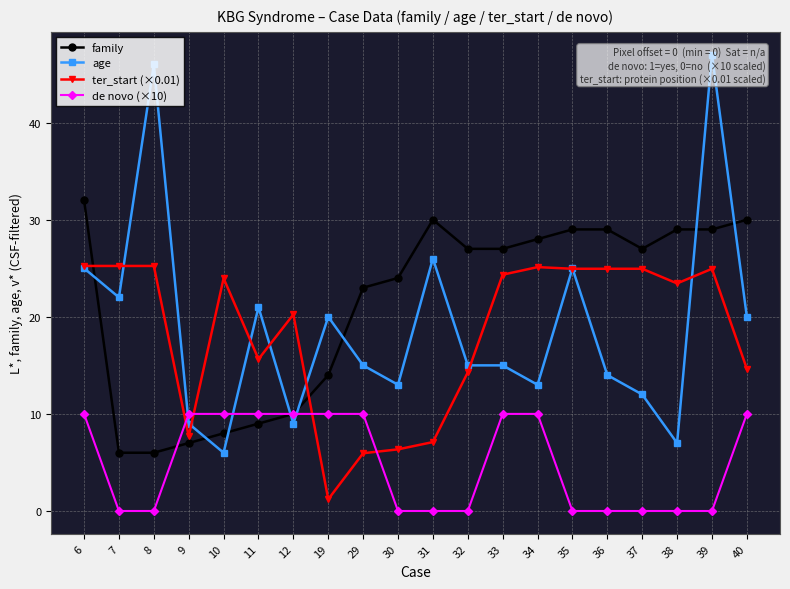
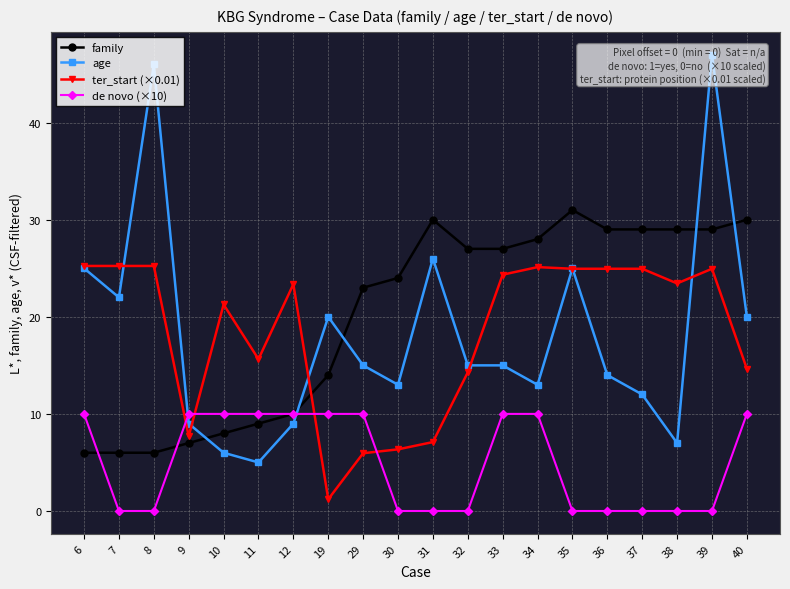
  {
    "family": {
-     "6": 32,
+     "6": 6,
      "7": 6,
      "8": 6,
      "9": 7,
      "10": 8,
      "11": 9,
      "19": 14,
      "29": 23,
      "30": 24,
      "31": 30,
      "32": 27,
      "33": 27,
      "34": 28,
-     "35": 29,
+     "35": 31,
      "36": 29,
-     "37": 27,
+     "37": 29,
      "38": 29,
      "39": 29,
      "40": 30
    },
    "age": {
      "7": 22,
      "9": 9,
      "10": 6,
-     "11": 21,
+     "11": 5,
      "12": 9,
      "19": 20,
      "29": 15,
      "30": 13,
      "31": 26,
      "32": 15,
      "33": 15,
      "34": 13,
      "36": 14,
      "37": 12,
      "38": 7,
      "40": 20
    },
    "ter_start (×0.01)": {
      "7": 25,
      "8": 25,
      "9": 8,
-     "10": 24,
+     "10": 21,
      "11": 16,
-     "12": 20,
+     "12": 23,
      "19": 1,
      "29": 6,
      "30": 6,
      "31": 7,
      "32": 14,
      "33": 24,
      "34": 25,
      "36": 25,
      "37": 25,
      "38": 23,
      "39": 25,
      "40": 15
    },
    "de novo (×10)": {
      "6": 10,
      "7": 0,
      "8": 0,
      "9": 10,
      "10": 10,
      "11": 10,
      "19": 10,
      "29": 10,
      "30": 0,
      "31": 0,
      "32": 0,
      "33": 10,
      "34": 10,
      "35": 0,
      "36": 0,
      "37": 0,
      "38": 0,
      "39": 0,
      "40": 10
    }
  }
